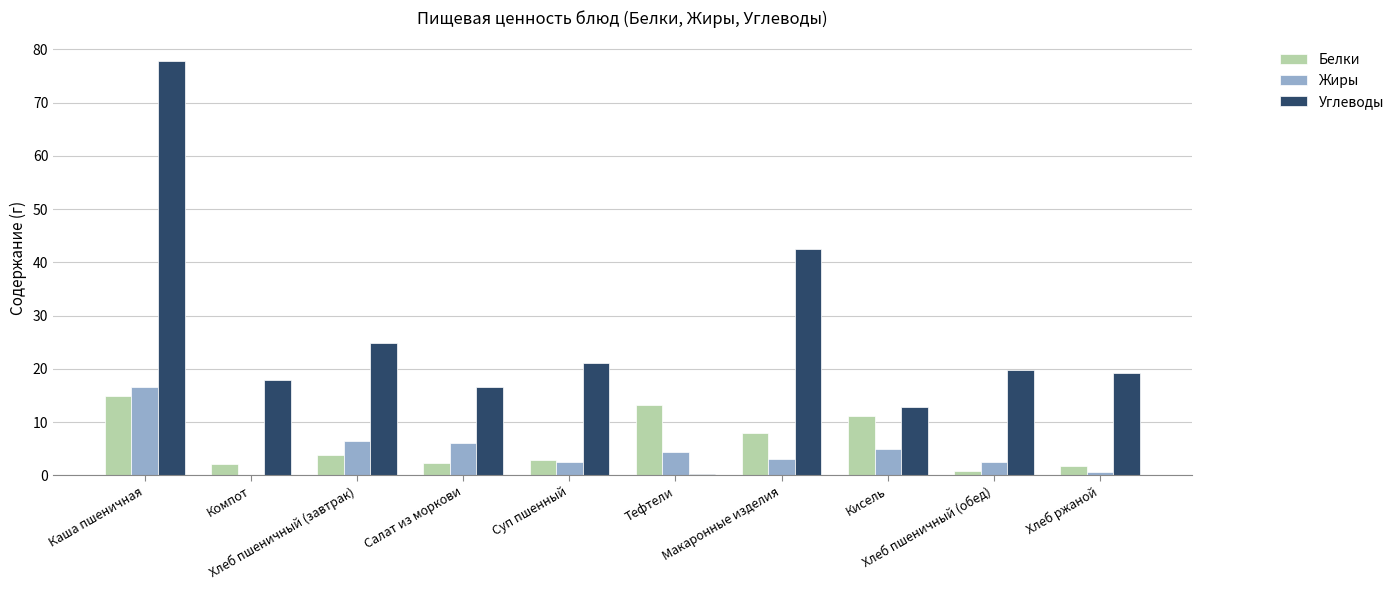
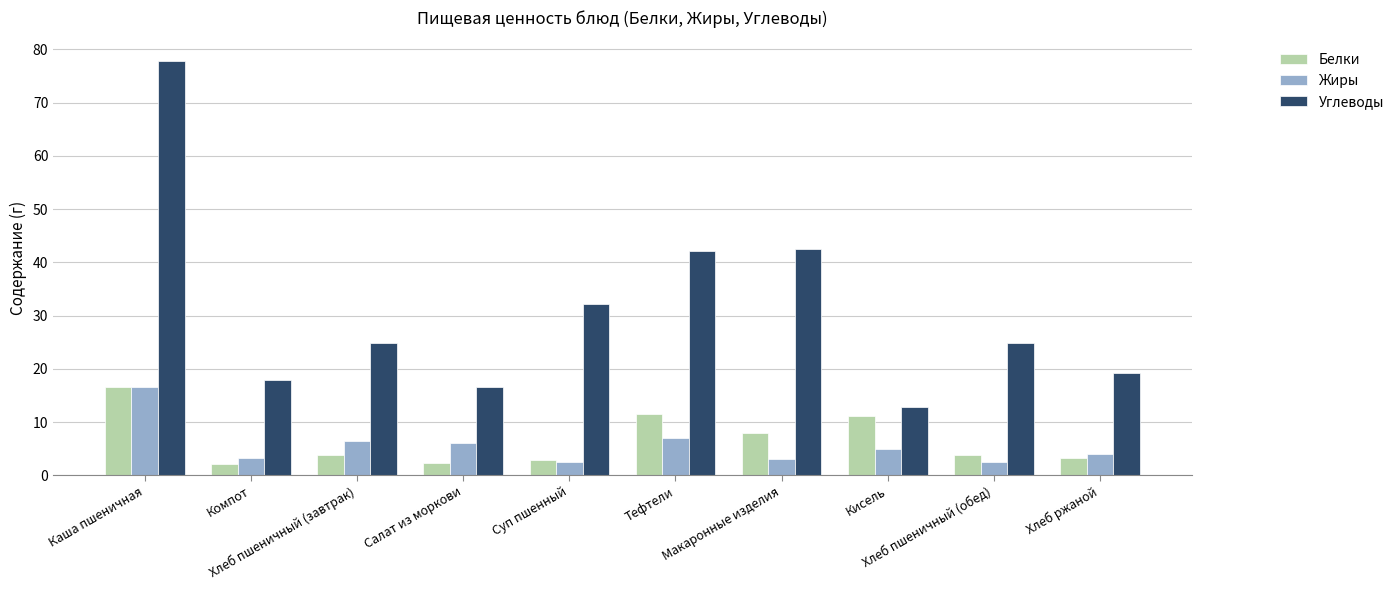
  {
    "Белки": {
-     "Каша пшеничная": 15,
+     "Каша пшеничная": 17,
      "Компот": 2,
      "Хлеб пшеничный (завтрак)": 4,
      "Салат из моркови": 2,
      "Суп пшенный": 3,
-     "Тефтели": 13,
+     "Тефтели": 11,
      "Макаронные изделия": 8,
      "Кисель": 11,
-     "Хлеб пшеничный (обед)": 1,
-     "Хлеб ржаной": 2
+     "Хлеб пшеничный (обед)": 4,
+     "Хлеб ржаной": 3
    },
    "Жиры": {
      "Каша пшеничная": 17,
-     "Компот": 0,
+     "Компот": 3,
      "Хлеб пшеничный (завтрак)": 7,
      "Салат из моркови": 6,
      "Суп пшенный": 3,
-     "Тефтели": 4,
+     "Тефтели": 7,
      "Макаронные изделия": 3,
      "Кисель": 5,
      "Хлеб пшеничный (обед)": 3,
-     "Хлеб ржаной": 1
+     "Хлеб ржаной": 4
    },
    "Углеводы": {
      "Каша пшеничная": 78,
      "Компот": 18,
      "Хлеб пшеничный (завтрак)": 25,
      "Салат из моркови": 17,
-     "Суп пшенный": 21,
-     "Тефтели": 0,
+     "Суп пшенный": 32,
+     "Тефтели": 42,
      "Макаронные изделия": 43,
      "Кисель": 13,
-     "Хлеб пшеничный (обед)": 20,
+     "Хлеб пшеничный (обед)": 25,
      "Хлеб ржаной": 19
    }
  }
